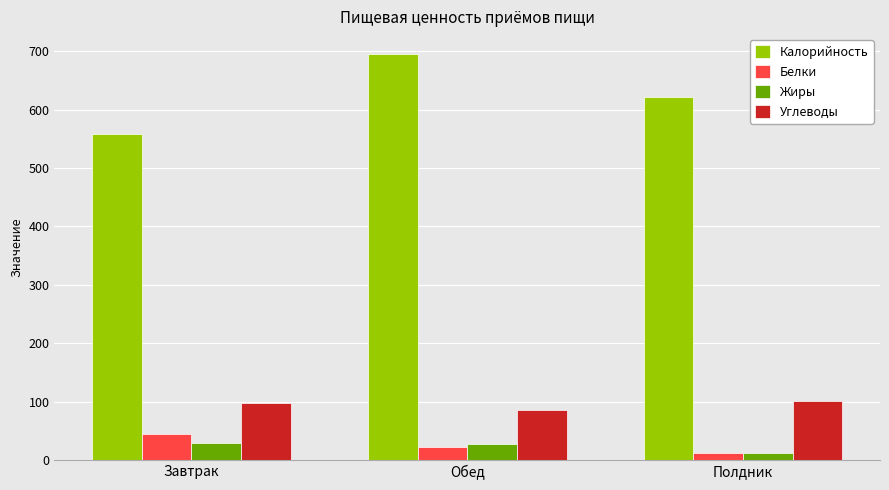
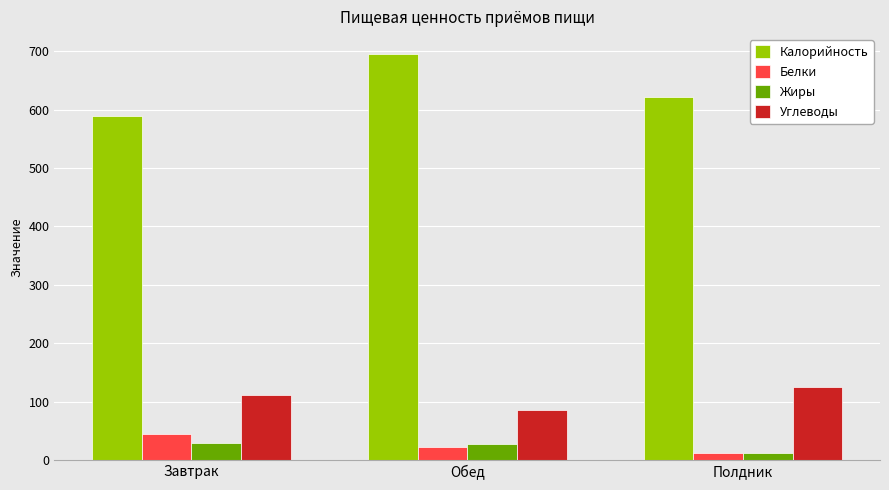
  {
    "Калорийность": {
-     "Завтрак": 560,
+     "Завтрак": 590,
      "Обед": 690,
      "Полдник": 620
    },
    "Белки": {
      "Завтрак": 40,
      "Обед": 20,
      "Полдник": 10
    },
    "Жиры": {
      "Завтрак": 30,
      "Обед": 30,
      "Полдник": 10
    },
    "Углеводы": {
-     "Завтрак": 100,
+     "Завтрак": 110,
      "Обед": 90,
-     "Полдник": 100
+     "Полдник": 120
    }
  }
